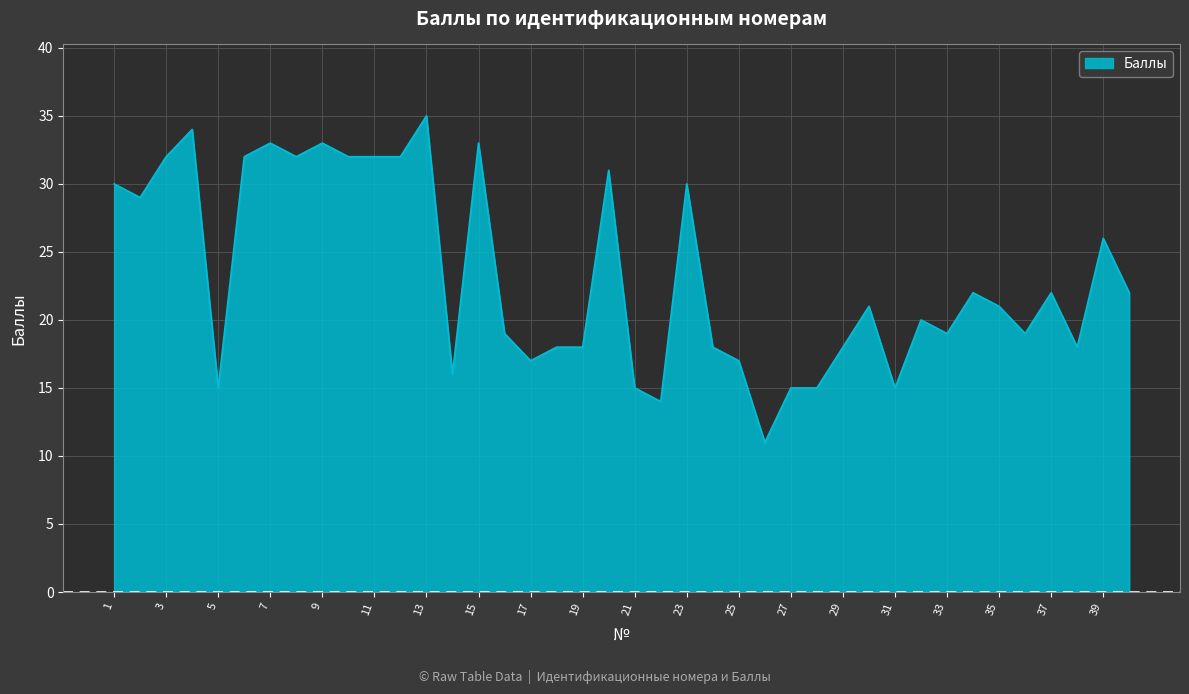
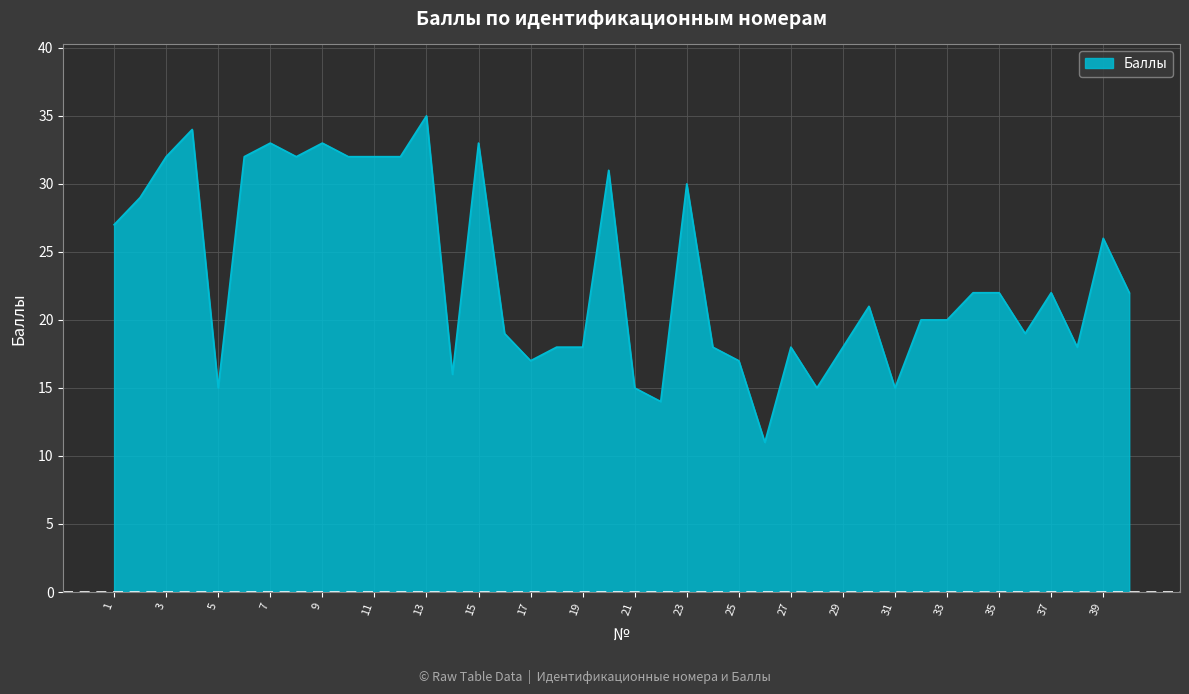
  {
-   "1": 30,
+   "1": 27,
    "3": 32,
    "5": 15,
    "7": 33,
    "9": 33,
    "11": 32,
    "13": 35,
    "15": 33,
    "17": 17,
    "19": 18,
    "21": 15,
    "23": 30,
    "25": 17,
-   "27": 15,
+   "27": 18,
    "29": 18,
    "31": 15,
-   "33": 19,
-   "35": 21,
+   "33": 20,
+   "35": 22,
    "37": 22,
    "39": 26
  }
